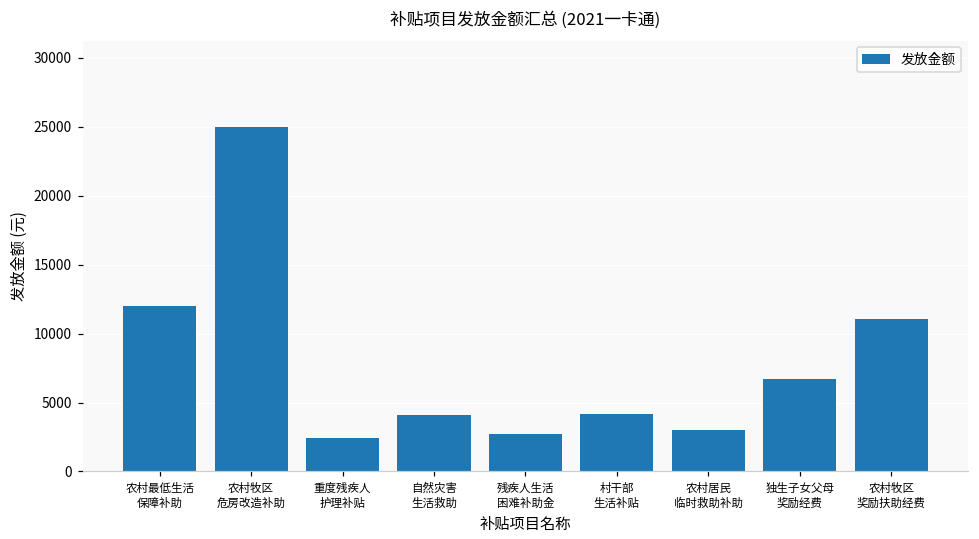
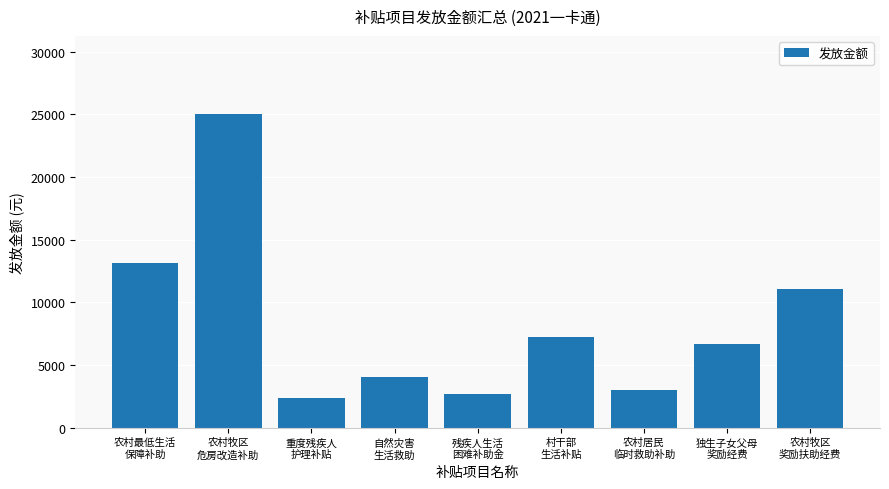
  {
-   "农村最低生活 保障补助": 12000,
+   "农村最低生活 保障补助": 13100,
    "农村牧区 危房改造补助": 25000,
    "重度残疾人 护理补贴": 2400,
    "自然灾害 生活救助": 4100,
    "残疾人生活 困难补助金": 2700,
-   "村干部 生活补贴": 4200,
+   "村干部 生活补贴": 7200,
    "农村居民 临时救助补助": 3000,
    "独生子女父母 奖励经费": 6700,
    "农村牧区 奖励扶助经费": 11100
  }
